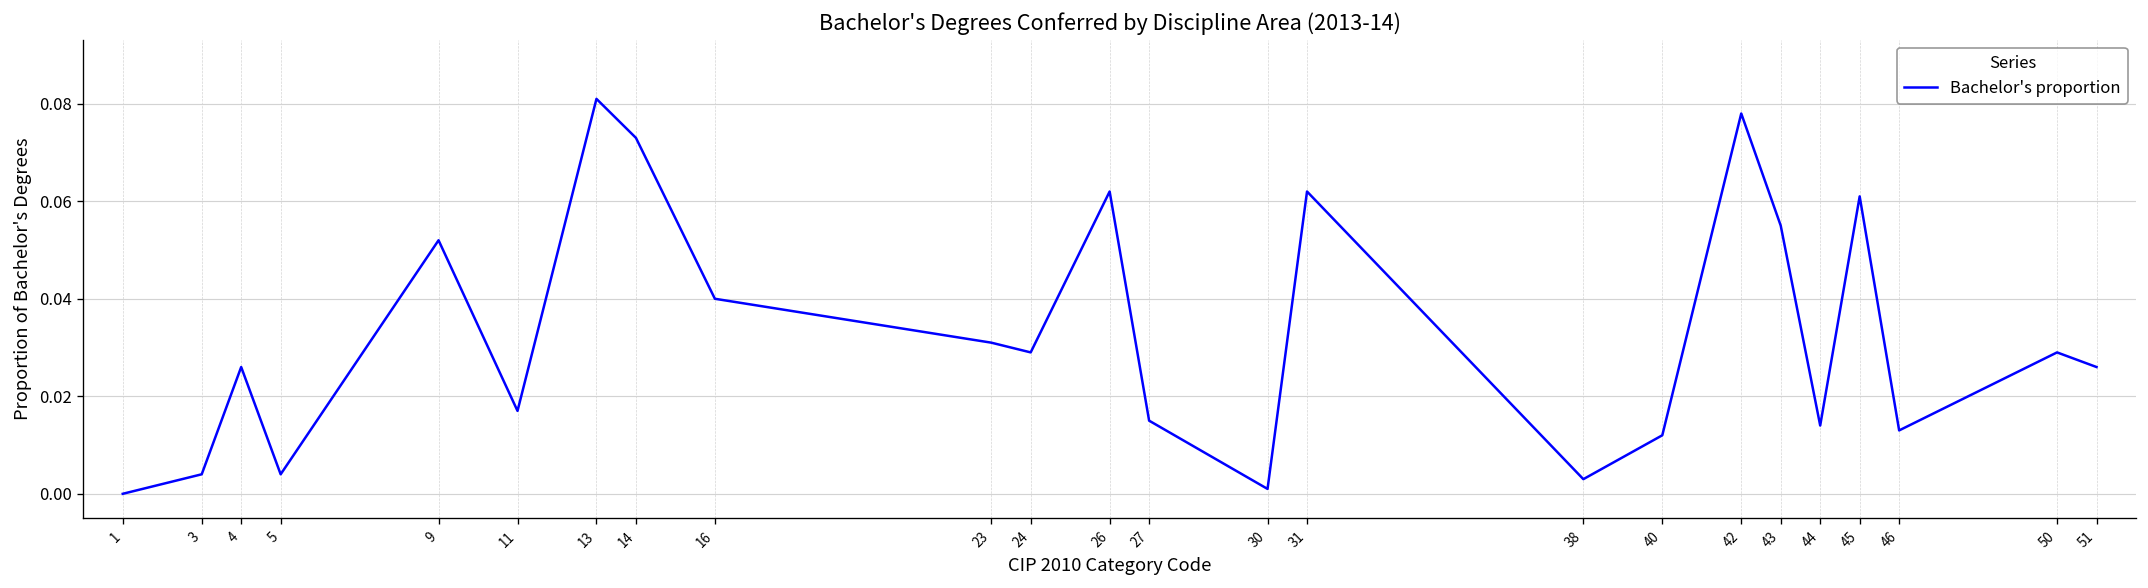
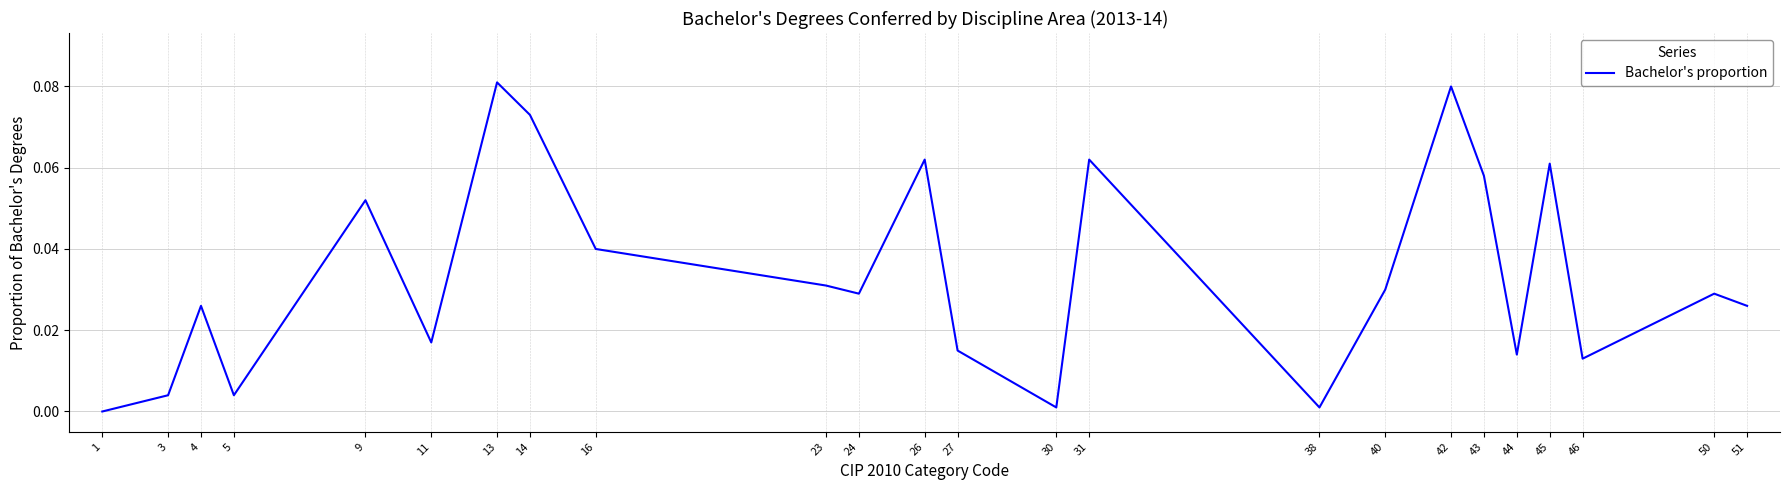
  {
    "1": 0.000,
    "3": 0.004,
    "4": 0.026,
    "5": 0.004,
    "9": 0.052,
    "11": 0.017,
    "13": 0.081,
    "14": 0.073,
    "16": 0.040,
    "23": 0.031,
    "24": 0.029,
    "26": 0.062,
    "27": 0.015,
    "30": 0.001,
    "31": 0.062,
-   "38": 0.003,
-   "40": 0.012,
-   "42": 0.078,
-   "43": 0.055,
+   "38": 0.001,
+   "40": 0.030,
+   "42": 0.080,
+   "43": 0.058,
    "44": 0.014,
    "45": 0.061,
    "46": 0.013,
    "50": 0.029,
    "51": 0.026
  }
